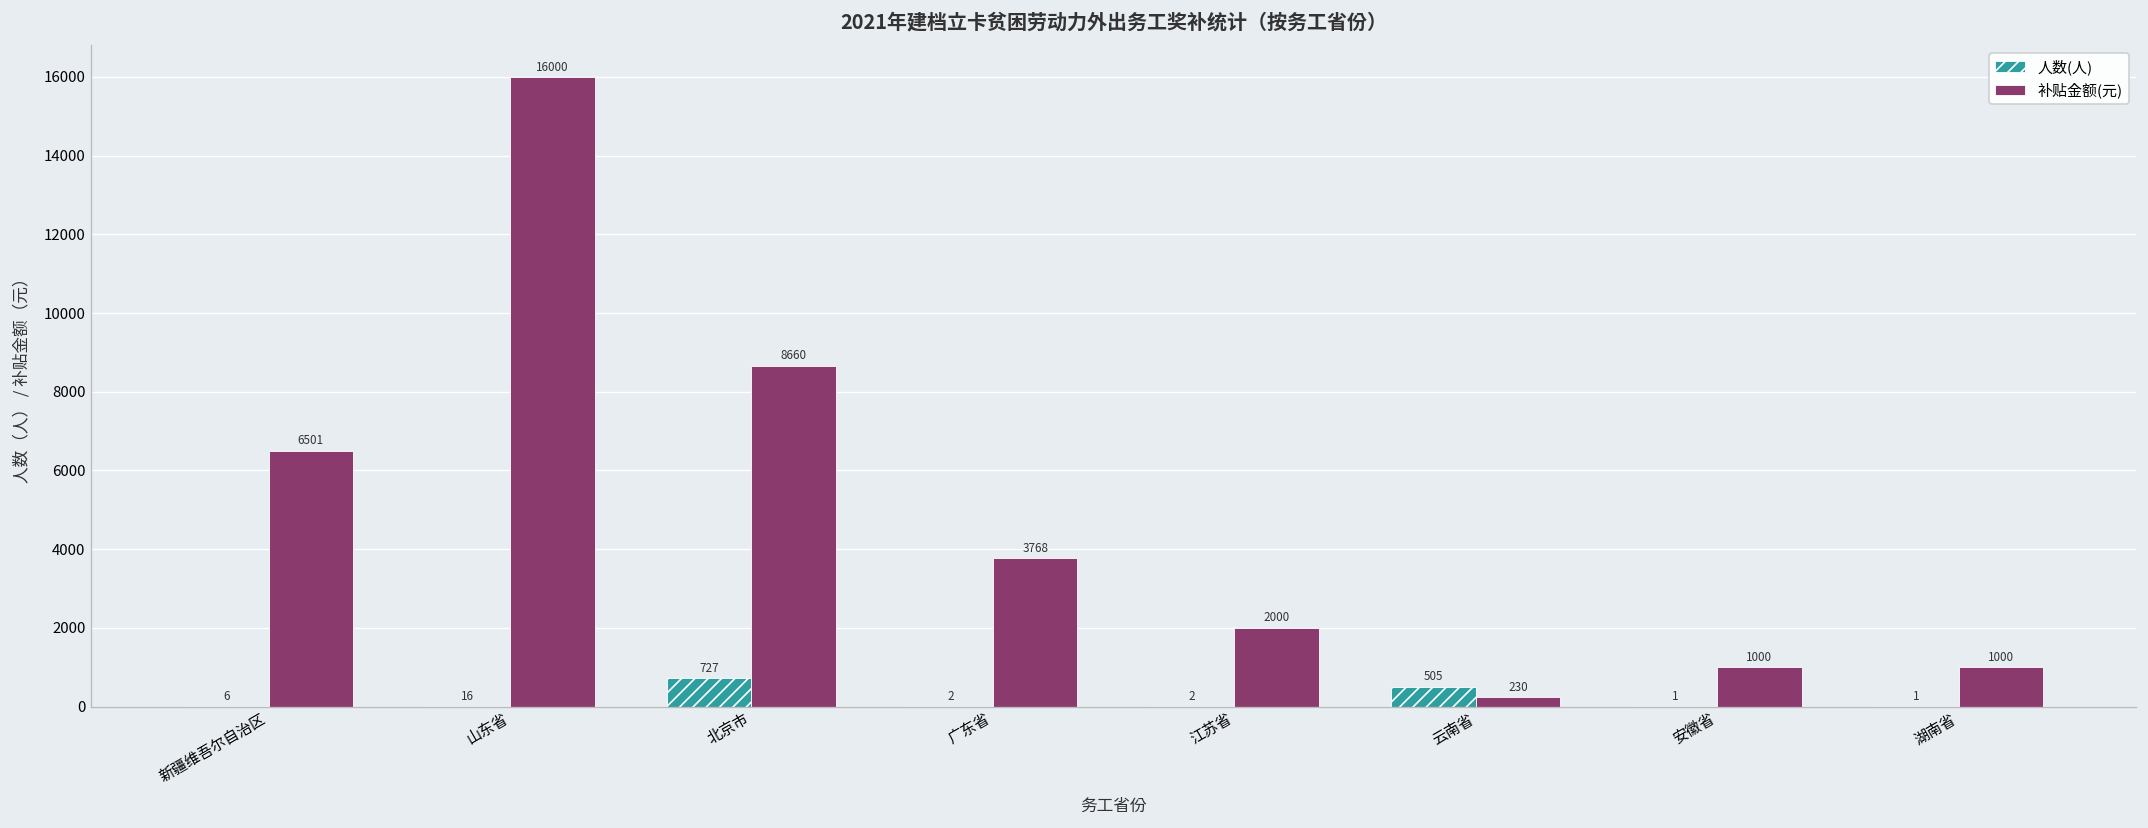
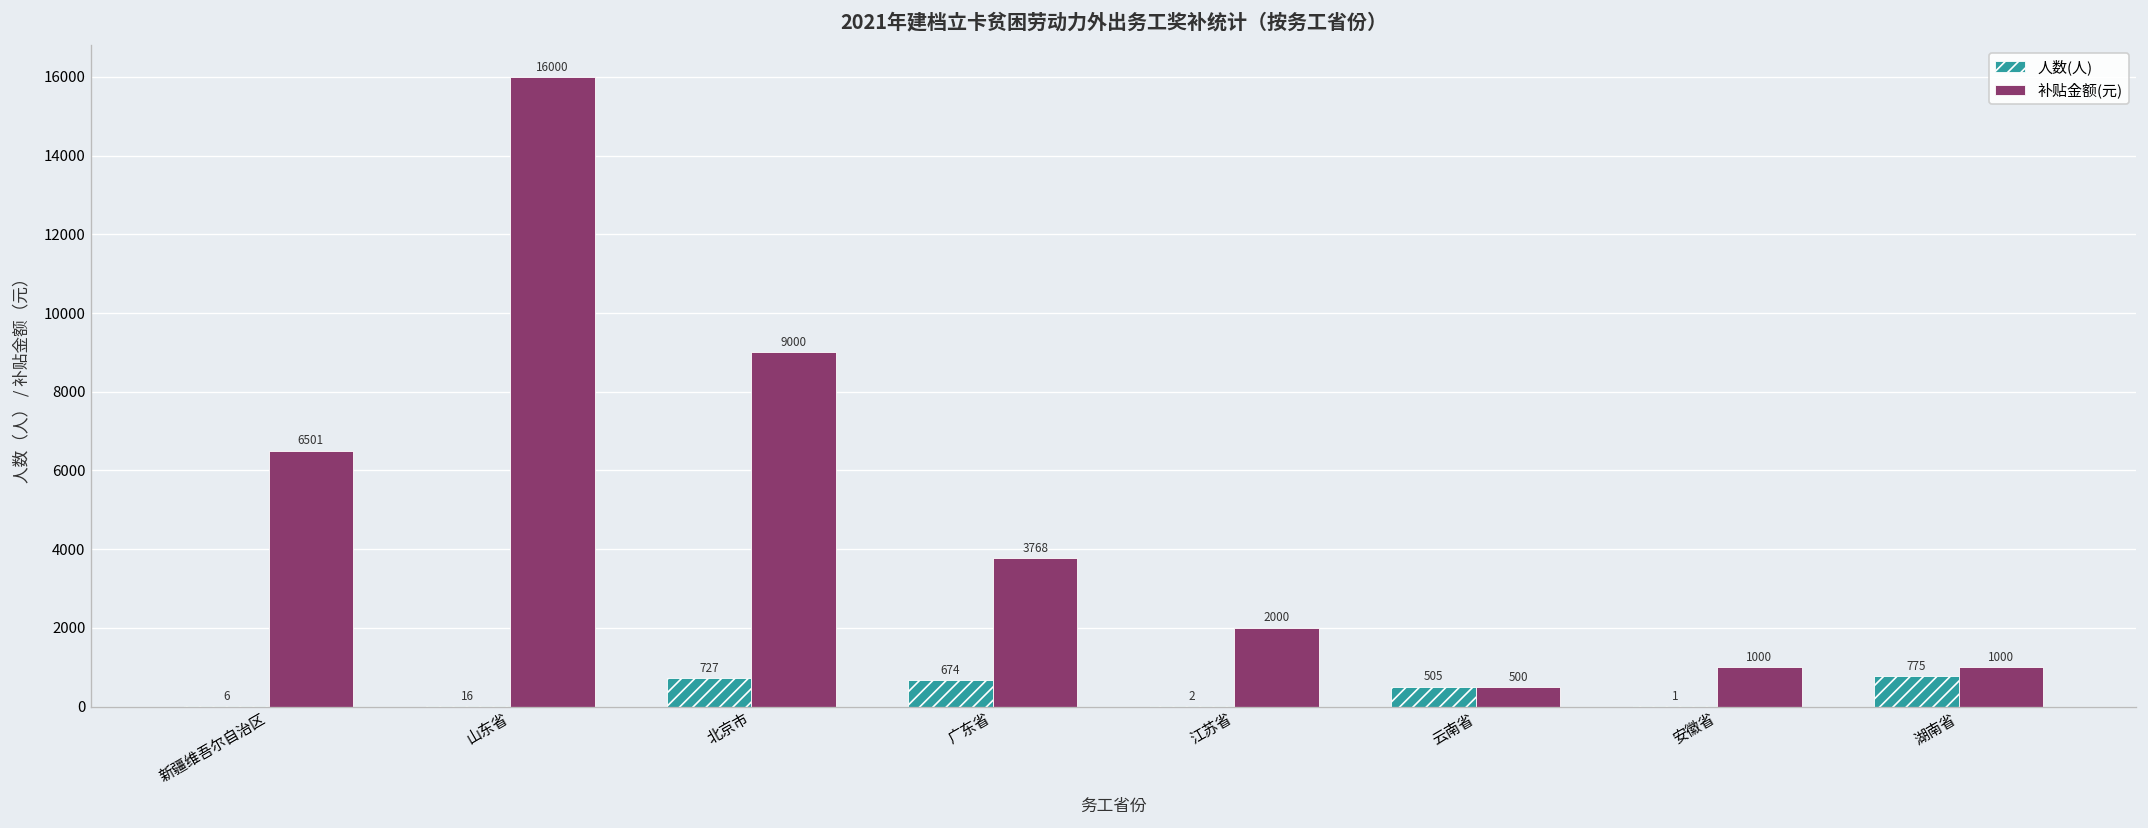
  {
    "人数(人)": {
      "新疆维吾尔自治区": 6,
      "山东省": 16,
      "北京市": 727,
-     "广东省": 2,
+     "广东省": 674,
      "江苏省": 2,
      "云南省": 505,
      "安徽省": 1,
-     "湖南省": 1
+     "湖南省": 775
    },
    "补贴金额(元)": {
      "新疆维吾尔自治区": 6501,
      "山东省": 16000,
-     "北京市": 8660,
+     "北京市": 9000,
      "广东省": 3768,
      "江苏省": 2000,
-     "云南省": 230,
+     "云南省": 500,
      "安徽省": 1000,
      "湖南省": 1000
    }
  }
